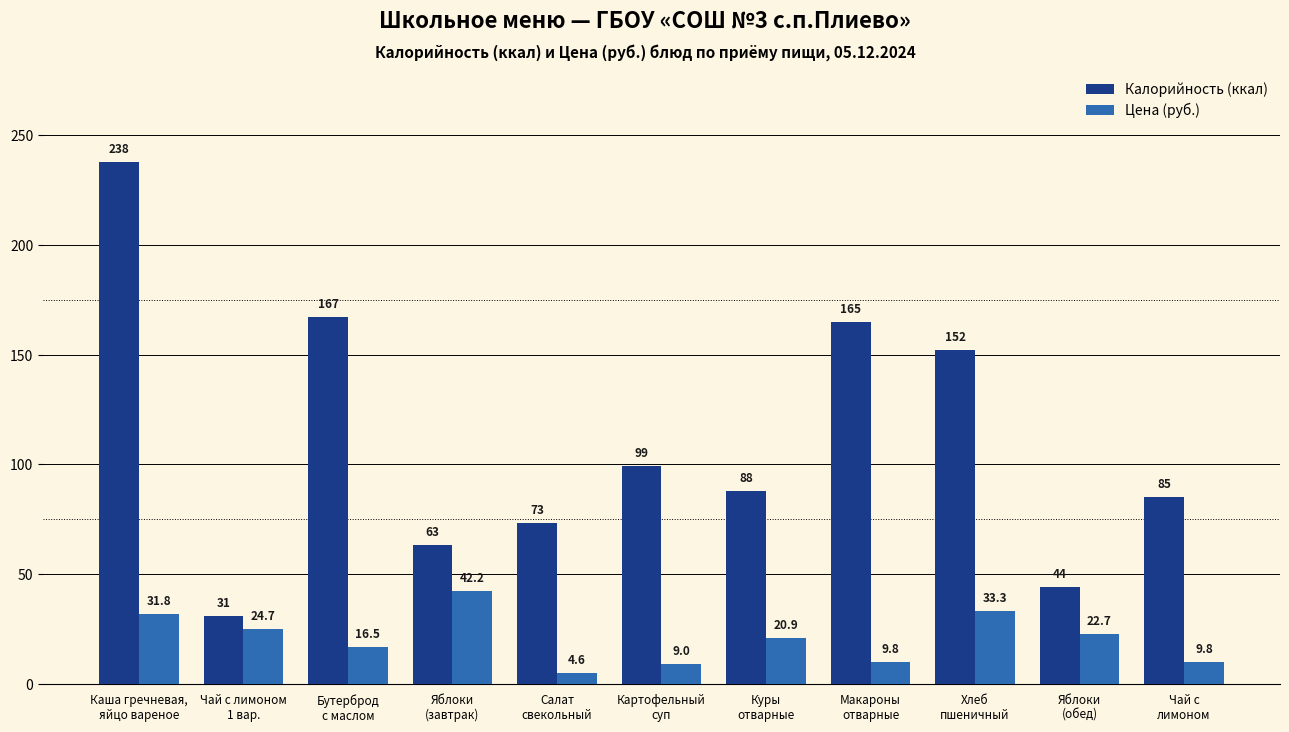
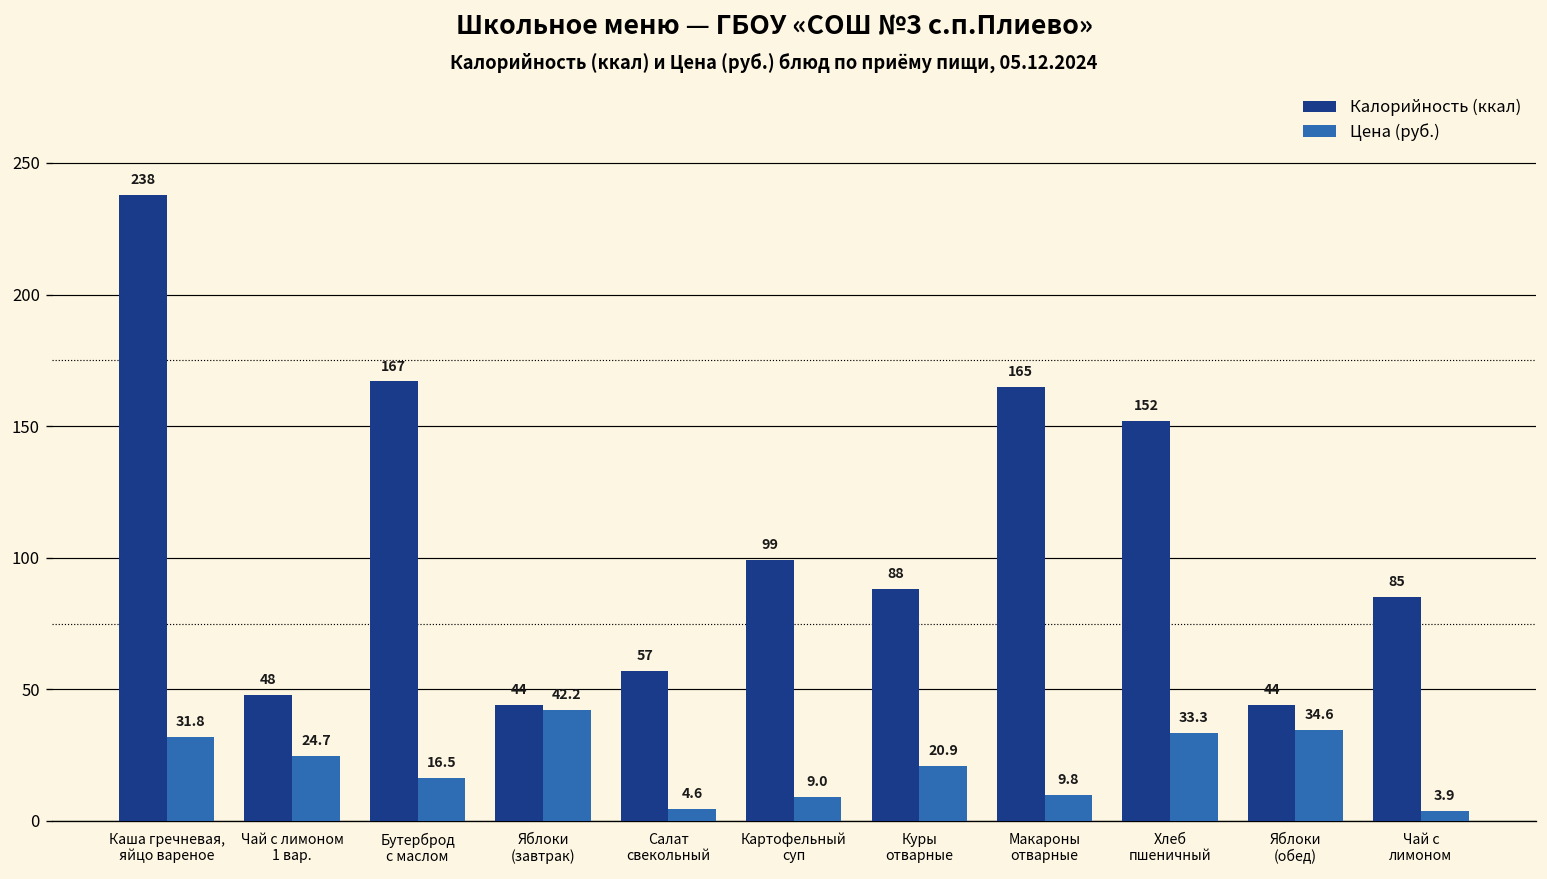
  {
    "Калорийность (ккал)": {
      "Каша гречневая, яйцо вареное": 238,
-     "Чай с лимоном 1 вар.": 31,
+     "Чай с лимоном 1 вар.": 48,
      "Бутерброд с маслом": 167,
-     "Яблоки (завтрак)": 63,
-     "Салат свекольный": 73,
+     "Яблоки (завтрак)": 44,
+     "Салат свекольный": 57,
      "Картофельный суп": 99,
      "Куры отварные": 88,
      "Макароны отварные": 165,
      "Хлеб пшеничный": 152,
      "Яблоки (обед)": 44,
      "Чай с лимоном": 85
    },
    "Цена (руб.)": {
      "Каша гречневая, яйцо вареное": 31.8,
      "Чай с лимоном 1 вар.": 24.7,
      "Бутерброд с маслом": 16.5,
      "Яблоки (завтрак)": 42.2,
      "Салат свекольный": 4.6,
      "Картофельный суп": 9.0,
      "Куры отварные": 20.9,
      "Макароны отварные": 9.8,
      "Хлеб пшеничный": 33.3,
-     "Яблоки (обед)": 22.7,
-     "Чай с лимоном": 9.8
+     "Яблоки (обед)": 34.6,
+     "Чай с лимоном": 3.9
    }
  }
